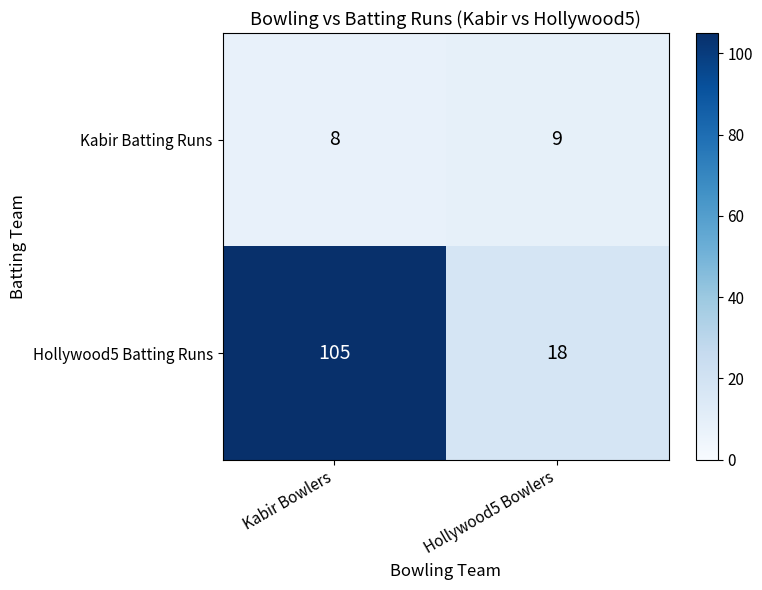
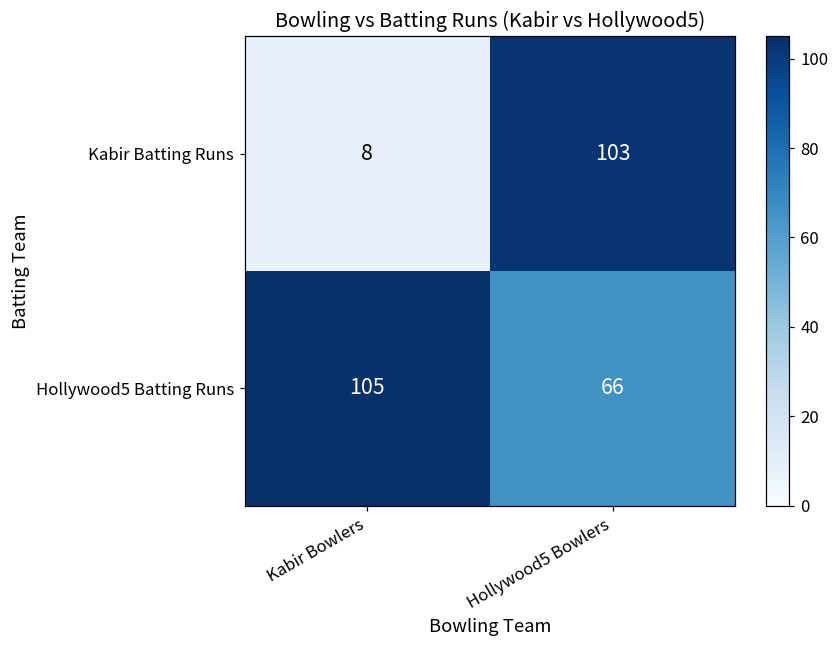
  {
    "Kabir Batting Runs": {
      "Kabir Bowlers": 8,
-     "Hollywood5 Bowlers": 9
+     "Hollywood5 Bowlers": 103
    },
    "Hollywood5 Batting Runs": {
      "Kabir Bowlers": 105,
-     "Hollywood5 Bowlers": 18
+     "Hollywood5 Bowlers": 66
    }
  }
